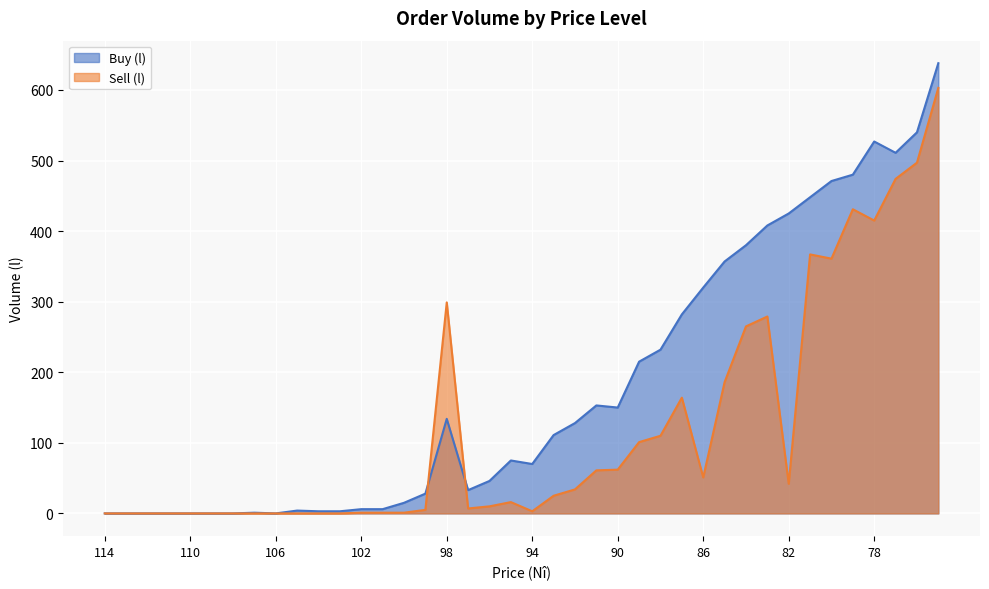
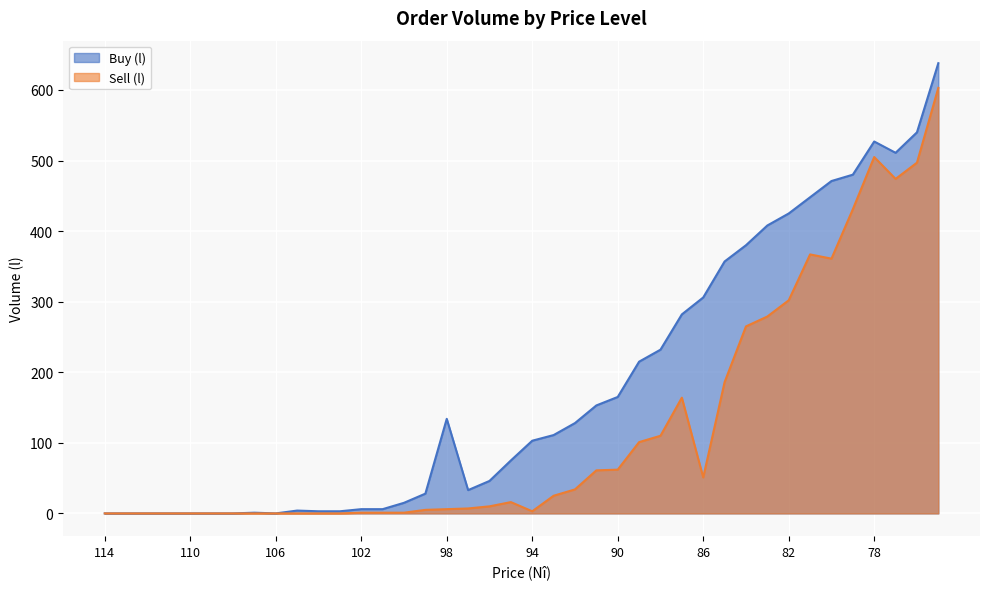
  {
    "Buy (l)": {
      "102": 10,
      "98": 130,
-     "94": 70,
-     "90": 150,
-     "86": 320,
+     "94": 100,
+     "90": 170,
+     "86": 310,
      "82": 430,
      "78": 530
    },
    "Sell (l)": {
      "102": 0,
-     "98": 300,
+     "98": 10,
      "94": 0,
      "90": 60,
      "86": 50,
-     "82": 40,
-     "78": 420
+     "82": 300,
+     "78": 510
    }
  }
